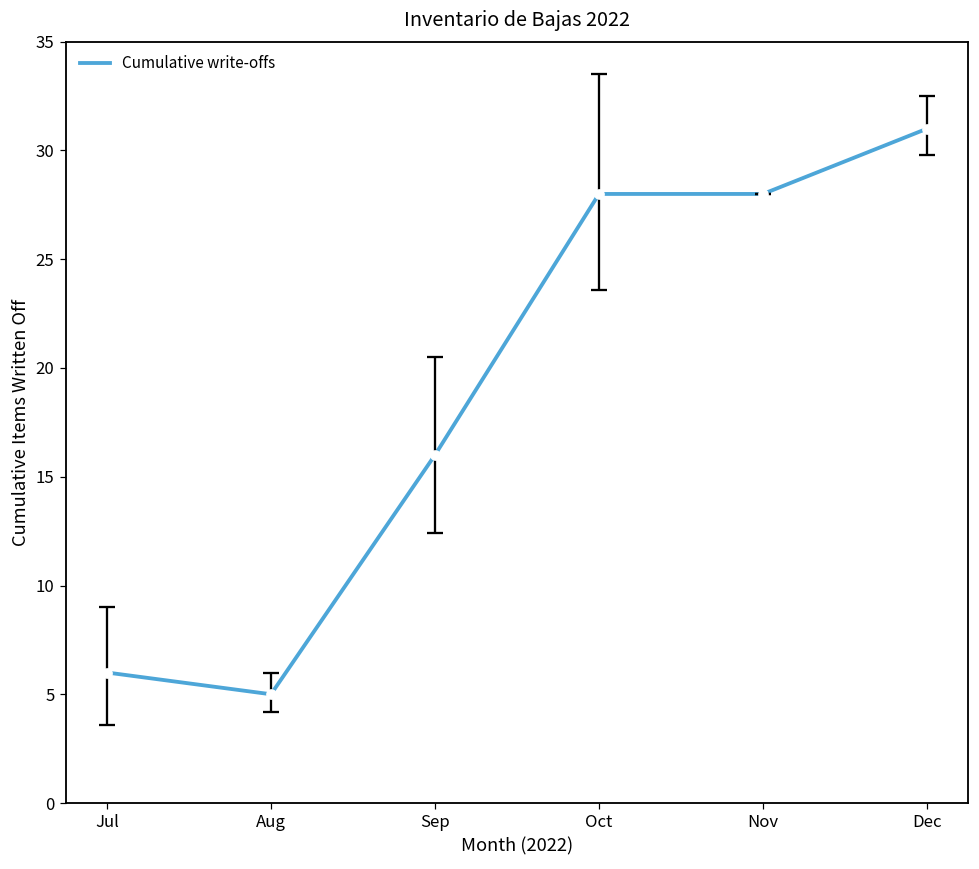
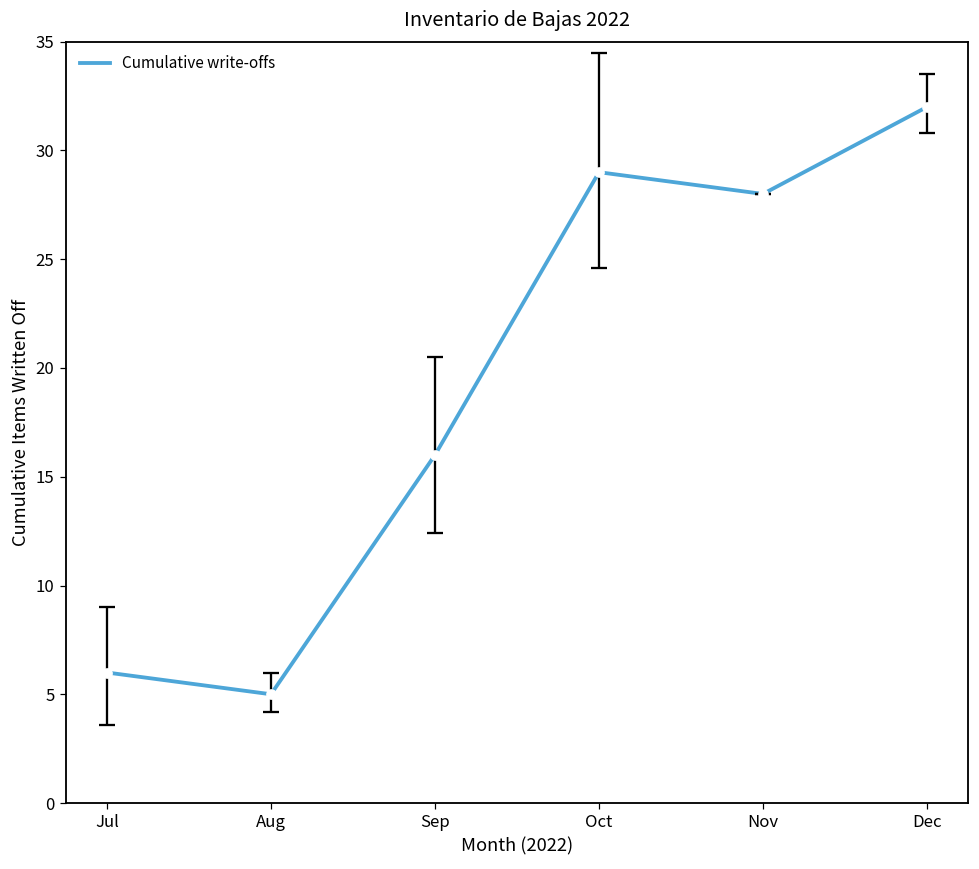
  {
    "Cumulative write-offs": {
      "Jul": 6,
      "Aug": 5,
      "Sep": 16,
-     "Oct": 28,
-     "Dec": 31
+     "Oct": 29,
+     "Dec": 32
    }
  }
